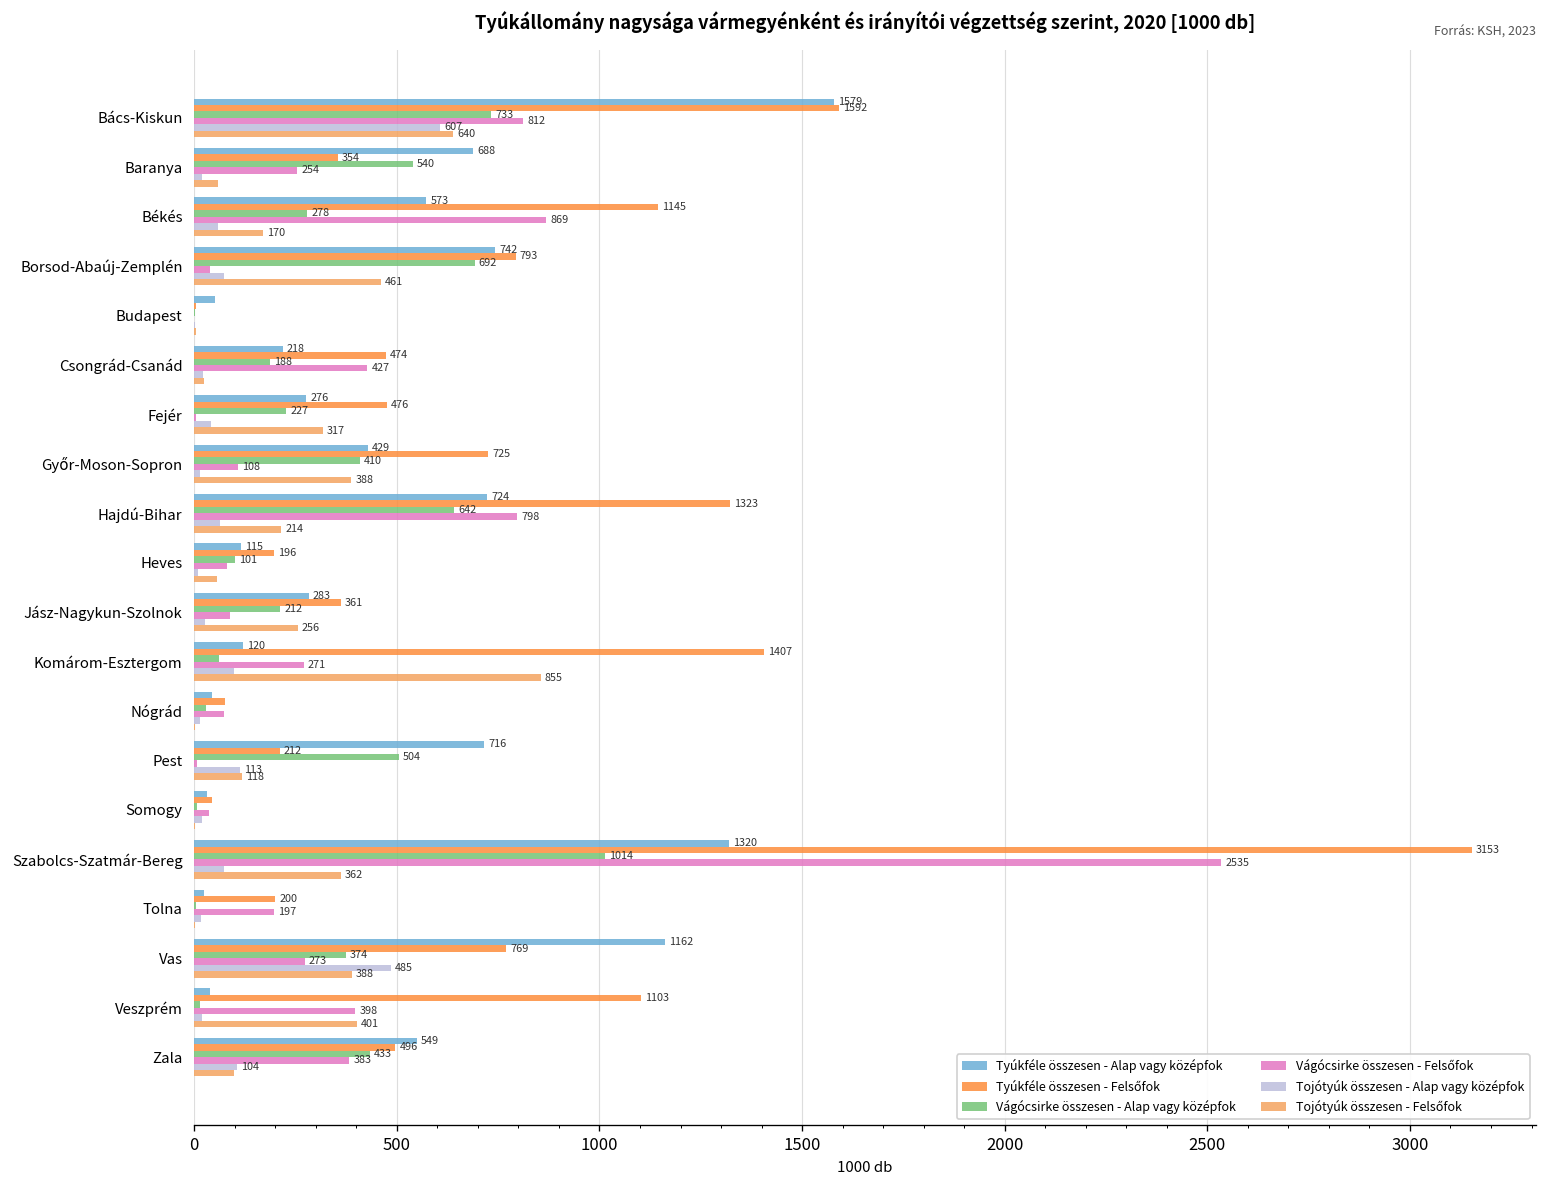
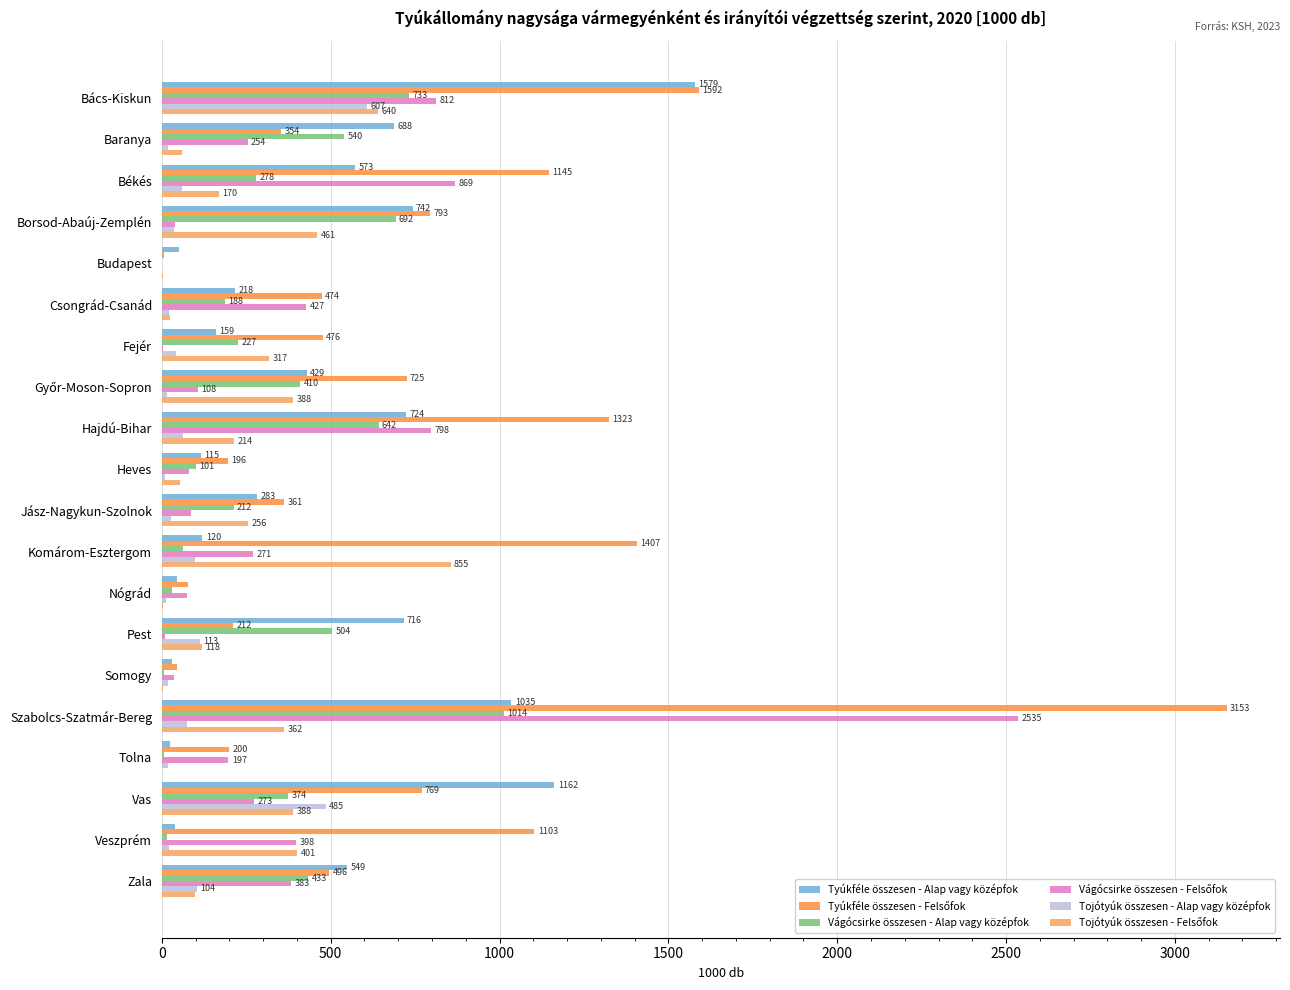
  {
    "Tyúkféle összesen - Alap vagy középfok": {
      "Baranya": 688,
      "Békés": 573,
      "Borsod-Abaúj-Zemplén": 742,
      "Csongrád-Csanád": 218,
-     "Fejér": 276,
+     "Fejér": 159,
      "Győr-Moson-Sopron": 429,
      "Hajdú-Bihar": 724,
      "Heves": 115,
      "Jász-Nagykun-Szolnok": 283,
      "Komárom-Esztergom": 120,
      "Pest": 716,
-     "Szabolcs-Szatmár-Bereg": 1320,
+     "Szabolcs-Szatmár-Bereg": 1035,
      "Vas": 1162,
      "Zala": 549
    },
    "Vágócsirke összesen - Alap vagy középfok": {
      "Bács-Kiskun": 733,
      "Baranya": 540,
      "Békés": 278,
      "Borsod-Abaúj-Zemplén": 692,
      "Csongrád-Csanád": 188,
      "Fejér": 227,
      "Győr-Moson-Sopron": 410,
      "Hajdú-Bihar": 642,
      "Heves": 101,
      "Jász-Nagykun-Szolnok": 212,
      "Pest": 504,
      "Szabolcs-Szatmár-Bereg": 1014,
      "Vas": 374,
      "Zala": 433
    },
    "Vágócsirke összesen - Felsőfok": {
      "Bács-Kiskun": 812,
      "Baranya": 254,
      "Békés": 869,
      "Csongrád-Csanád": 427,
      "Győr-Moson-Sopron": 108,
      "Hajdú-Bihar": 798,
      "Komárom-Esztergom": 271,
      "Szabolcs-Szatmár-Bereg": 2535,
      "Tolna": 197,
      "Vas": 273,
      "Veszprém": 398,
      "Zala": 383
    },
    "Tojótyúk összesen - Alap vagy középfok": {
      "Baranya": 20,
      "Békés": 60,
-     "Borsod-Abaúj-Zemplén": 70,
+     "Borsod-Abaúj-Zemplén": 40,
      "Csongrád-Csanád": 20,
      "Fejér": 40,
      "Győr-Moson-Sopron": 10,
      "Hajdú-Bihar": 60,
      "Heves": 10,
      "Jász-Nagykun-Szolnok": 30,
      "Komárom-Esztergom": 100,
      "Nógrád": 10,
      "Somogy": 20,
      "Szabolcs-Szatmár-Bereg": 70,
      "Tolna": 20,
      "Veszprém": 20
    }
  }
